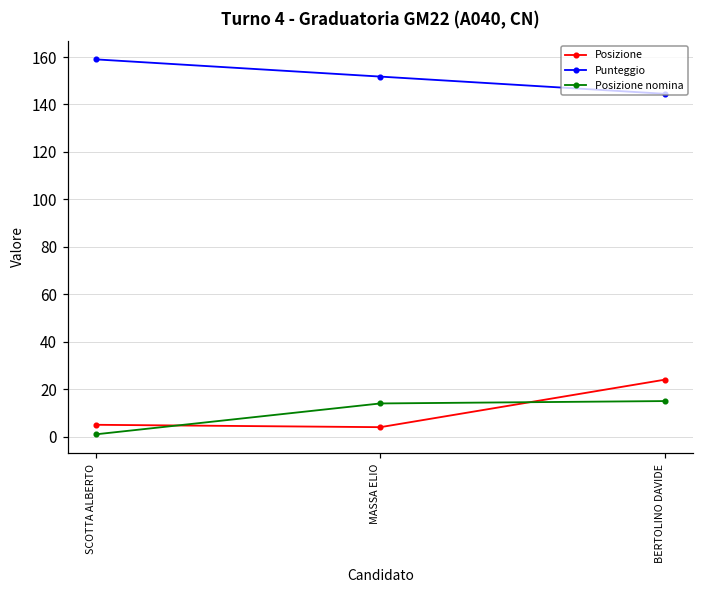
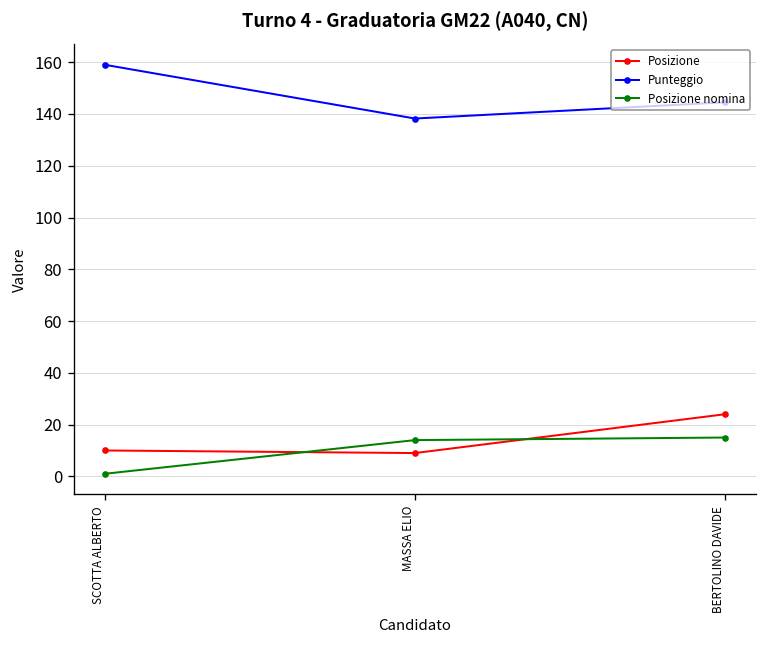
  {
    "Posizione": {
-     "SCOTTA ALBERTO": 5,
-     "MASSA ELIO": 4,
+     "SCOTTA ALBERTO": 10,
+     "MASSA ELIO": 9,
      "BERTOLINO DAVIDE": 24
    },
    "Punteggio": {
      "SCOTTA ALBERTO": 159,
-     "MASSA ELIO": 152
+     "MASSA ELIO": 138
    },
    "Posizione nomina": {
      "SCOTTA ALBERTO": 1,
      "MASSA ELIO": 14,
      "BERTOLINO DAVIDE": 15
    }
  }
